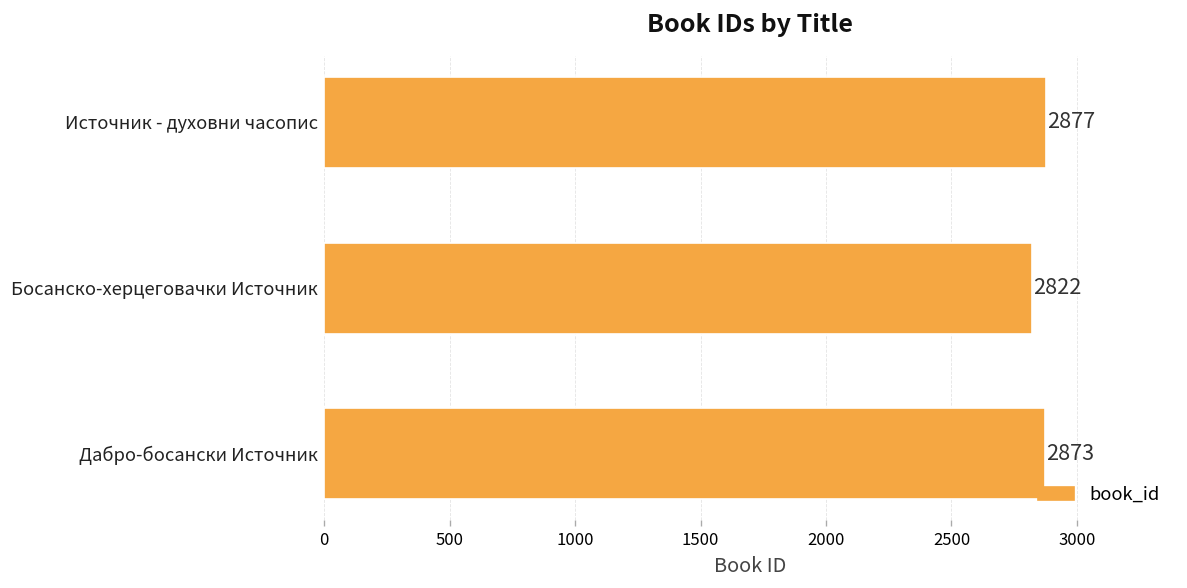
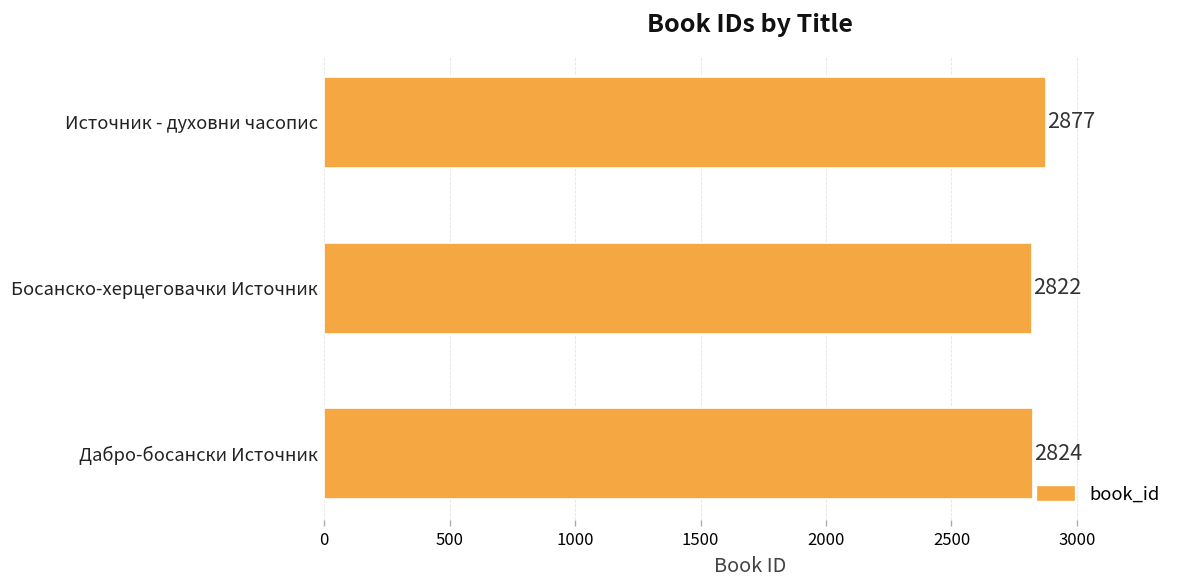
  {
    "Источник - духовни часопис": 2877,
    "Босанско-херцеговачки Источник": 2822,
-   "Дабро-босански Источник": 2873
+   "Дабро-босански Источник": 2824
  }
